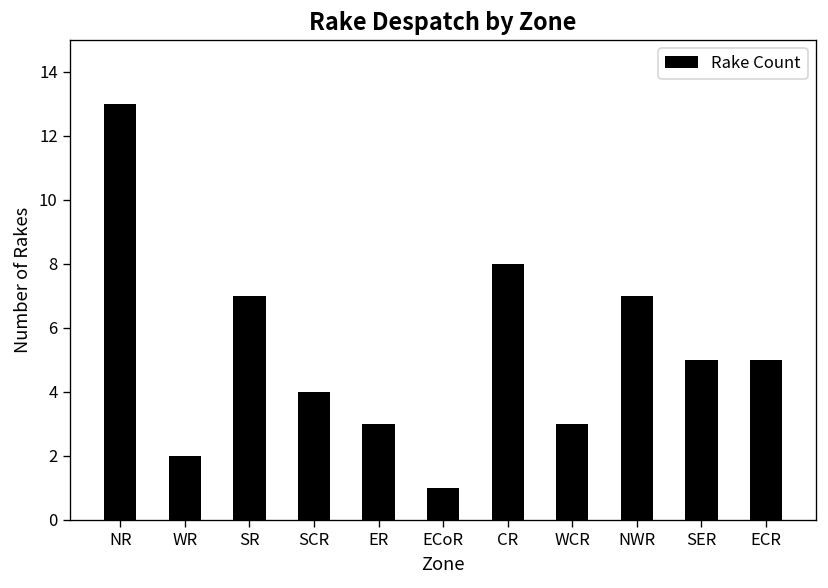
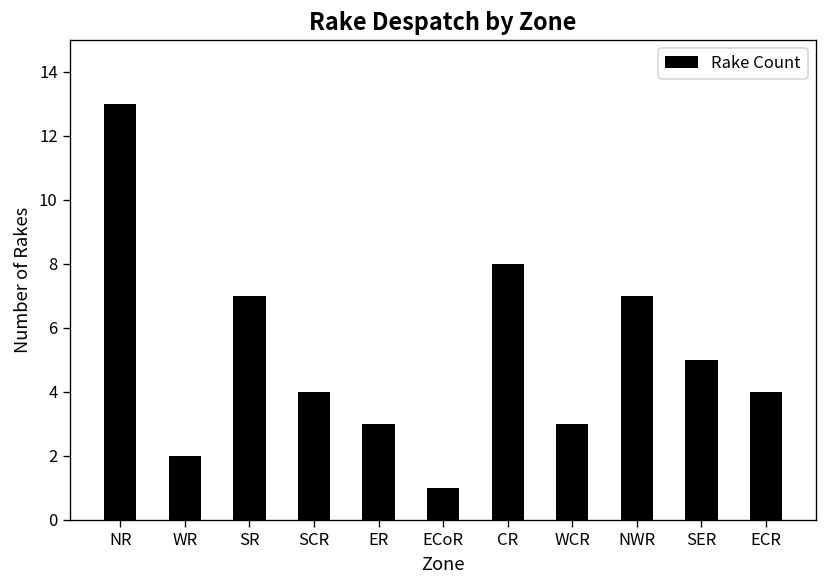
  {
    "NR": 13,
    "WR": 2,
    "SR": 7,
    "SCR": 4,
    "ER": 3,
    "ECoR": 1,
    "CR": 8,
    "WCR": 3,
    "NWR": 7,
    "SER": 5,
-   "ECR": 5
+   "ECR": 4
  }
